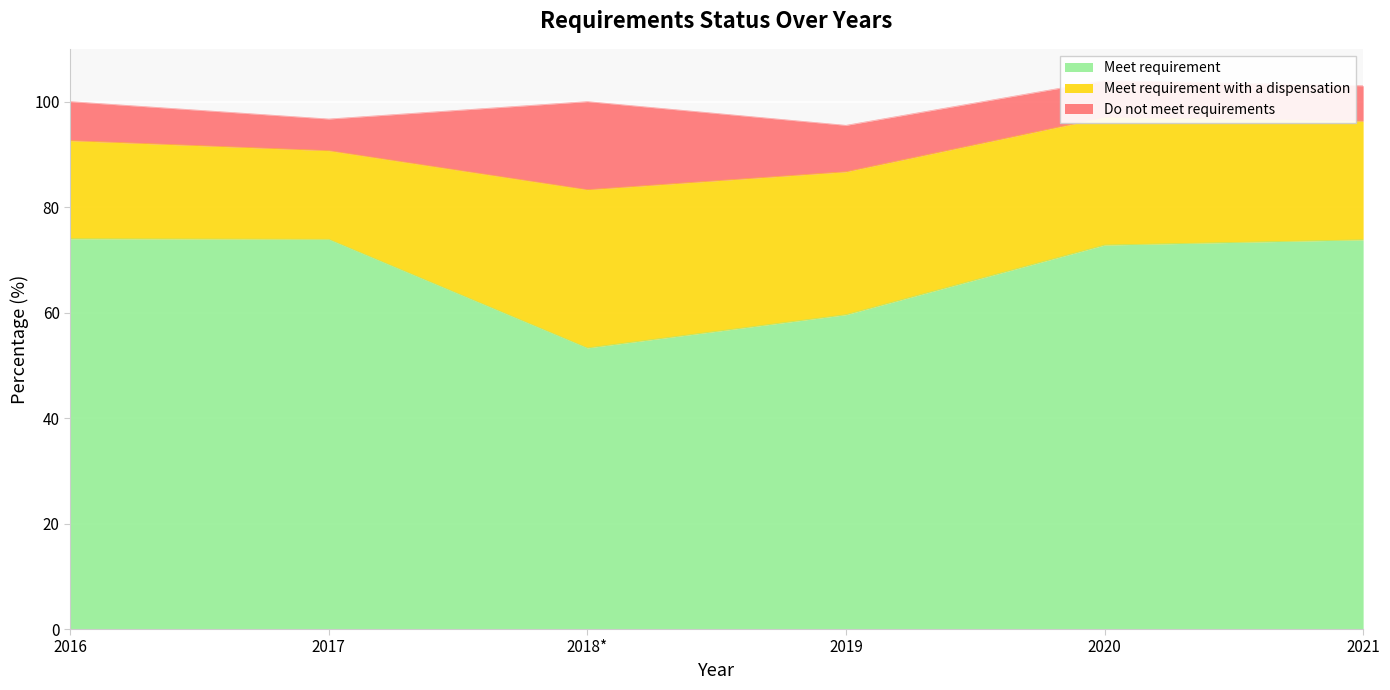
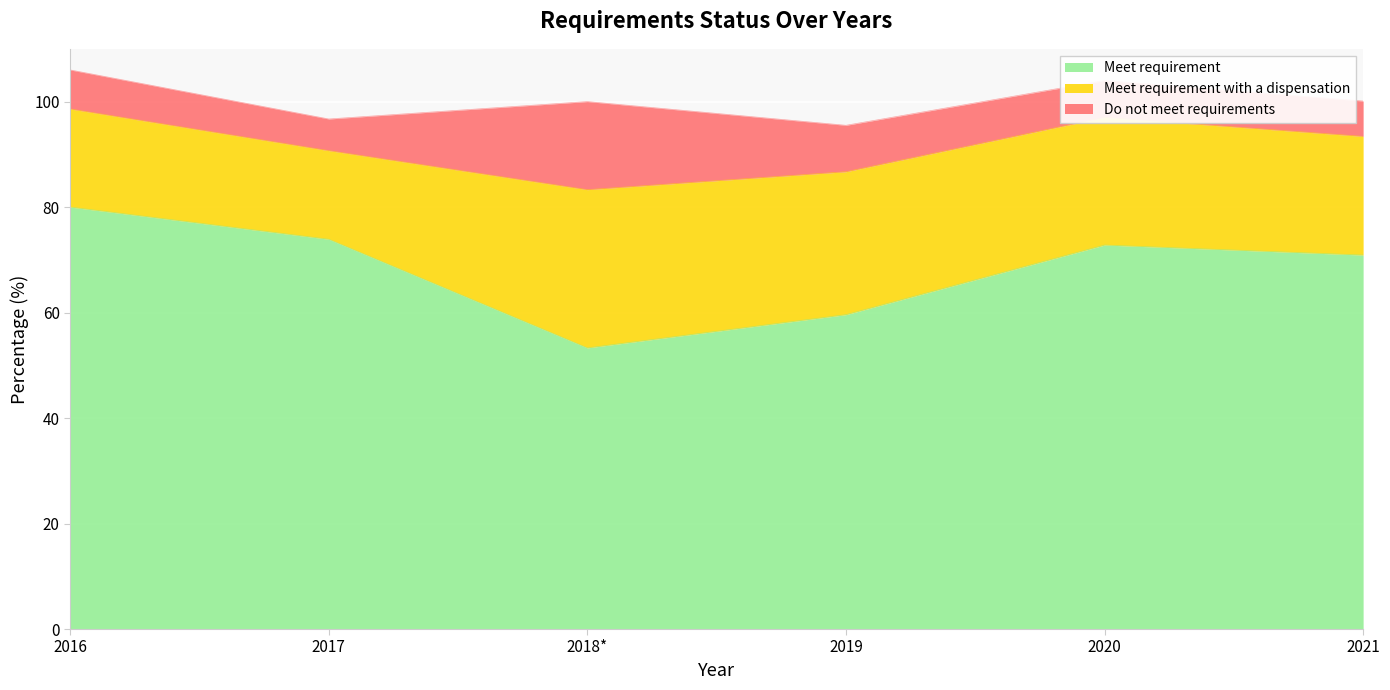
  {
    "Meet requirement": {
-     "2016": 74,
+     "2016": 80,
      "2017": 74,
      "2018*": 53,
      "2019": 60,
      "2020": 73,
-     "2021": 74
+     "2021": 71
    },
    "Meet requirement with a dispensation": {
      "2016": 19,
      "2017": 17,
      "2018*": 30,
      "2019": 27,
      "2021": 23
    },
    "Do not meet requirements": {
      "2016": 7,
      "2017": 6,
      "2018*": 17,
      "2019": 9,
      "2021": 7
    }
  }
